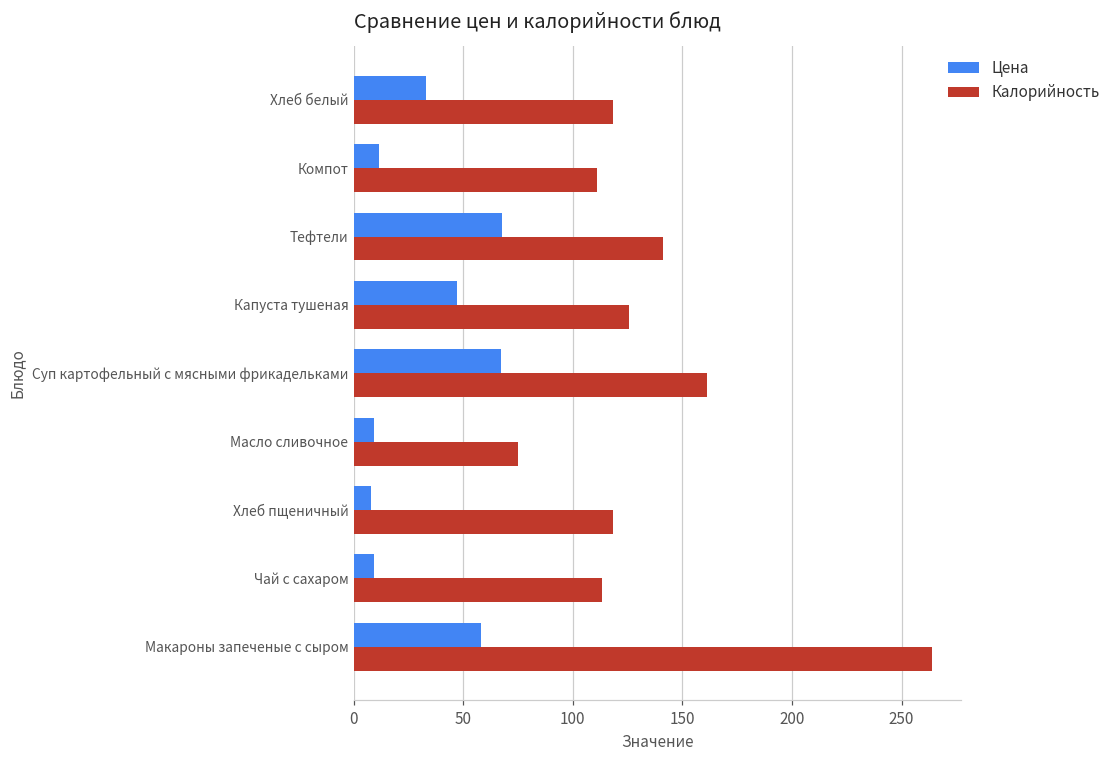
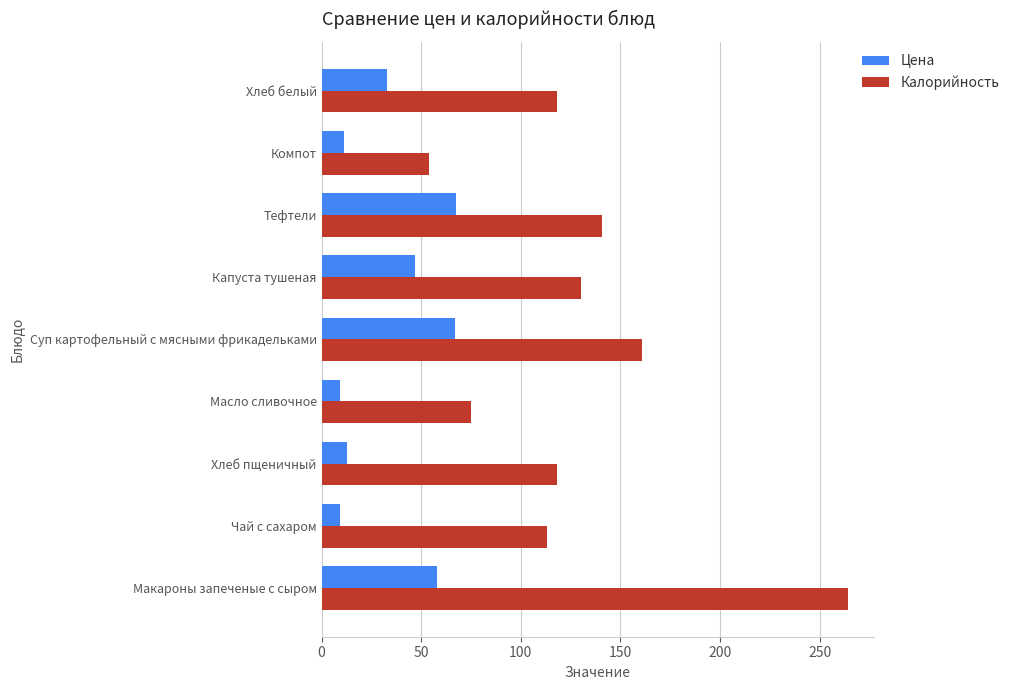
  {
    "Цена": {
      "Хлеб белый": 33,
      "Компот": 12,
      "Тефтели": 68,
      "Капуста тушеная": 47,
      "Суп картофельный с мясными фрикадельками": 67,
      "Масло сливочное": 9,
-     "Хлеб пщеничный": 8,
+     "Хлеб пщеничный": 13,
      "Чай с сахаром": 9,
      "Макароны запеченые с сыром": 58
    },
    "Калорийность": {
      "Хлеб белый": 118,
-     "Компот": 111,
+     "Компот": 54,
      "Тефтели": 141,
-     "Капуста тушеная": 126,
+     "Капуста тушеная": 130,
      "Суп картофельный с мясными фрикадельками": 161,
      "Масло сливочное": 75,
      "Хлеб пщеничный": 118,
      "Чай с сахаром": 113,
      "Макароны запеченые с сыром": 264
    }
  }
